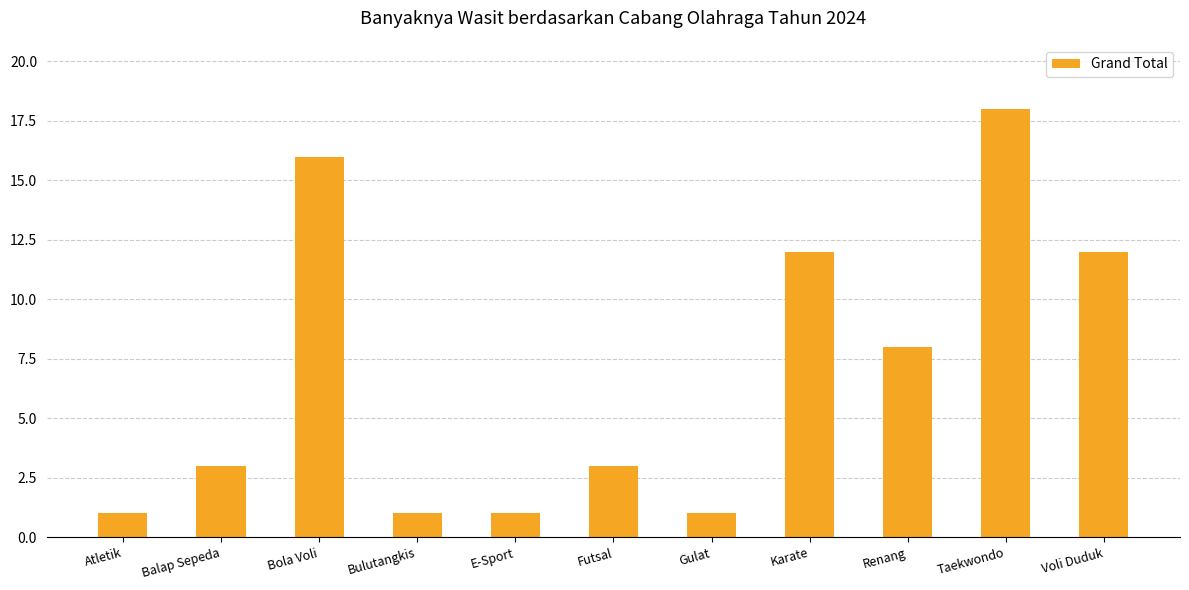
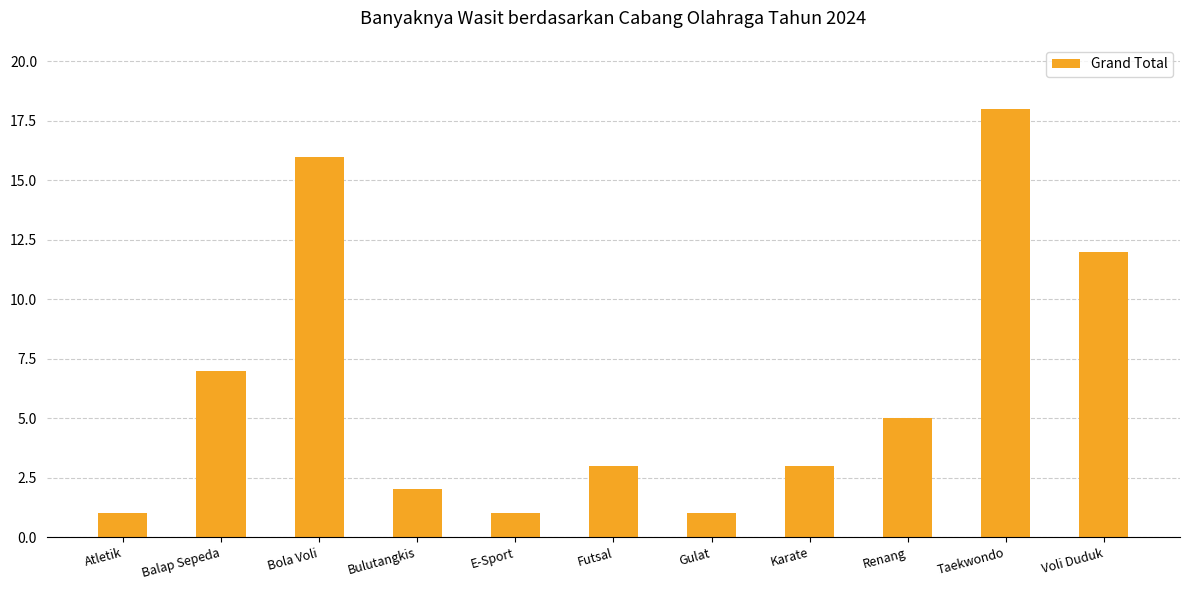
  {
    "Atletik": 1,
-   "Balap Sepeda": 3,
+   "Balap Sepeda": 7,
    "Bola Voli": 16,
-   "Bulutangkis": 1,
+   "Bulutangkis": 2,
    "E-Sport": 1,
    "Futsal": 3,
    "Gulat": 1,
-   "Karate": 12,
-   "Renang": 8,
+   "Karate": 3,
+   "Renang": 5,
    "Taekwondo": 18,
    "Voli Duduk": 12
  }
